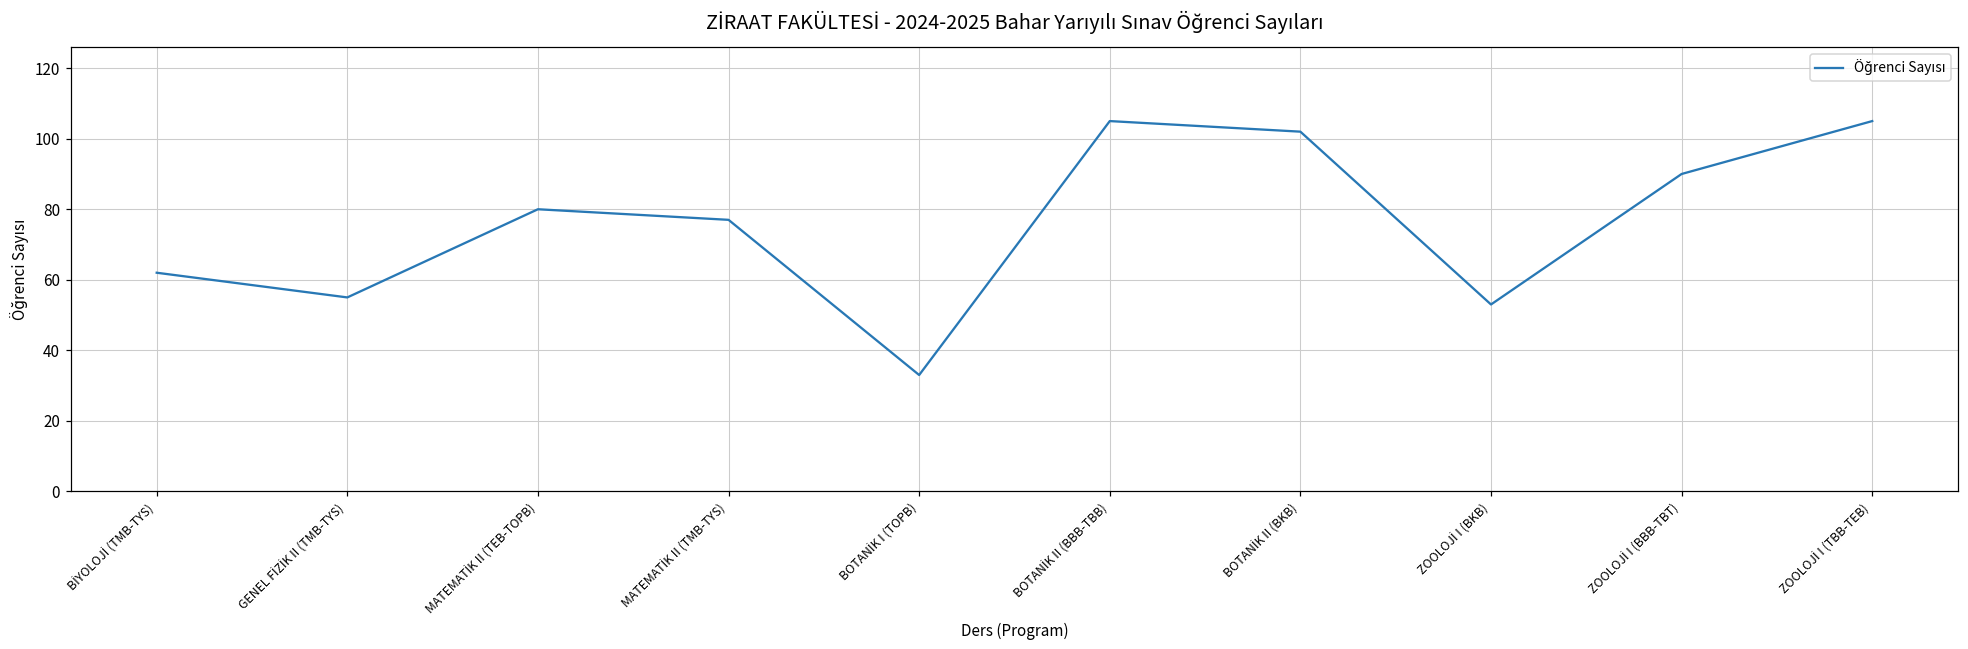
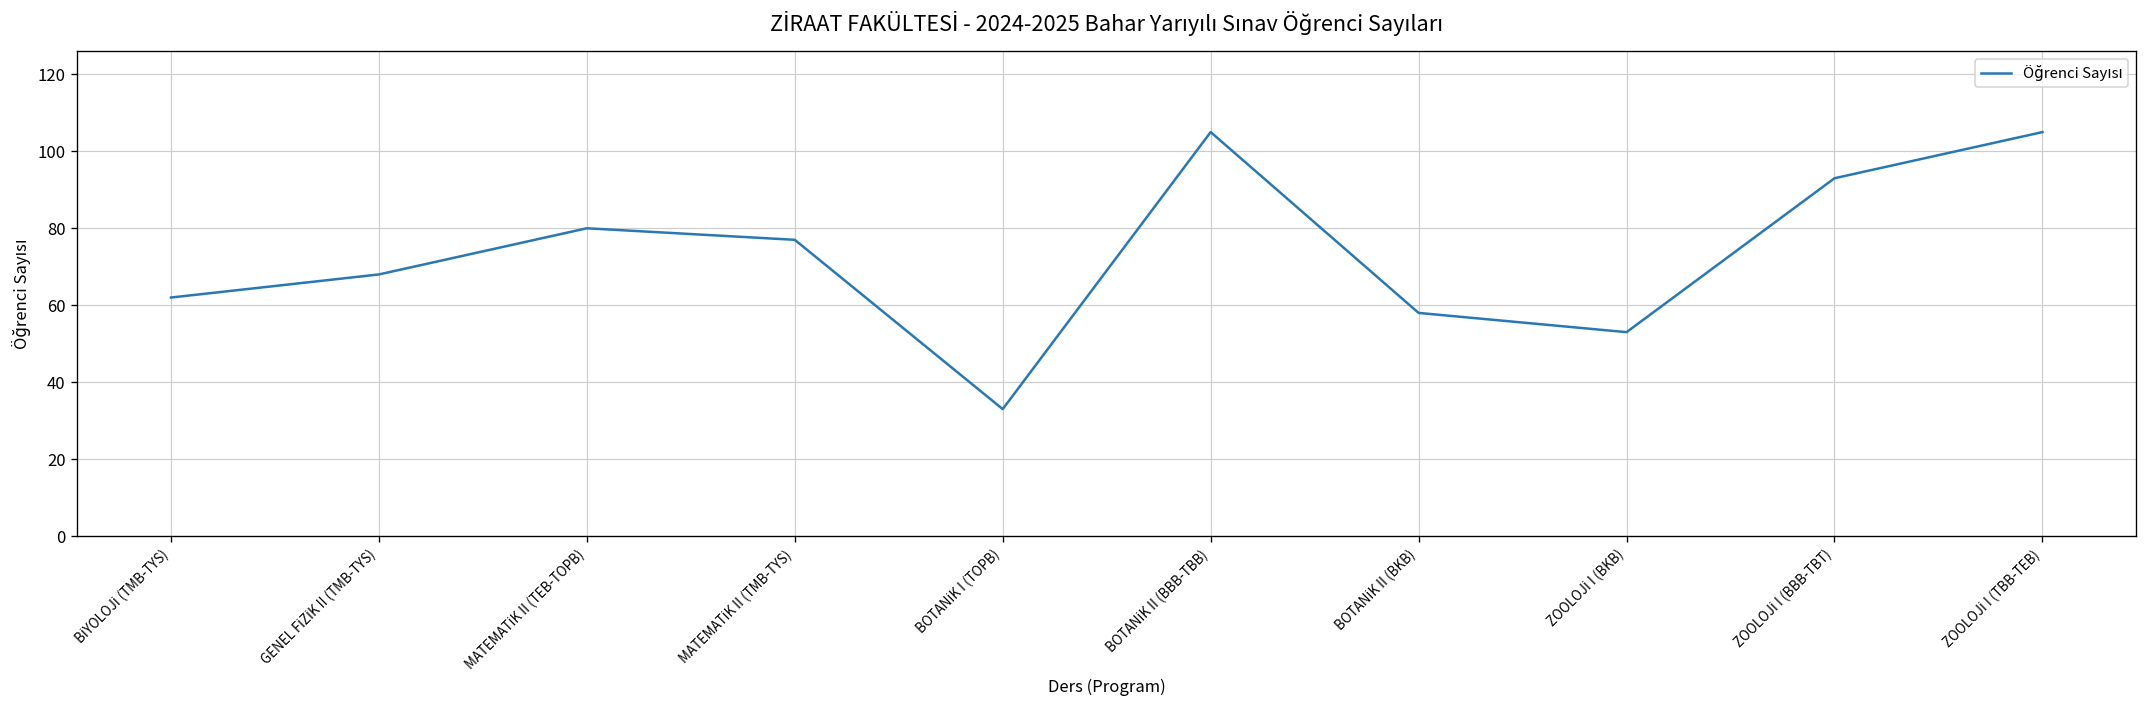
  {
    "BİYOLOJİ (TMB-TYS)": 62,
-   "GENEL FİZİK II (TMB-TYS)": 55,
+   "GENEL FİZİK II (TMB-TYS)": 68,
    "MATEMATİK II (TEB-TOPB)": 80,
    "MATEMATİK II (TMB-TYS)": 77,
    "BOTANİK I (TOPB)": 33,
    "BOTANİK II (BBB-TBB)": 105,
-   "BOTANİK II (BKB)": 102,
+   "BOTANİK II (BKB)": 58,
    "ZOOLOJİ I (BKB)": 53,
-   "ZOOLOJİ I (BBB-TBT)": 90,
+   "ZOOLOJİ I (BBB-TBT)": 93,
    "ZOOLOJİ I (TBB-TEB)": 105
  }
